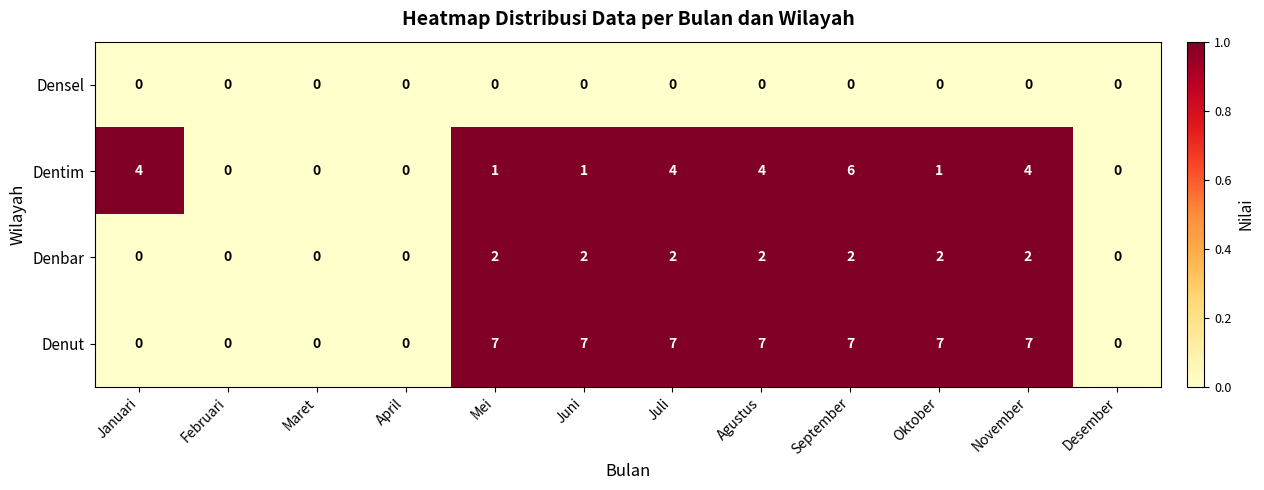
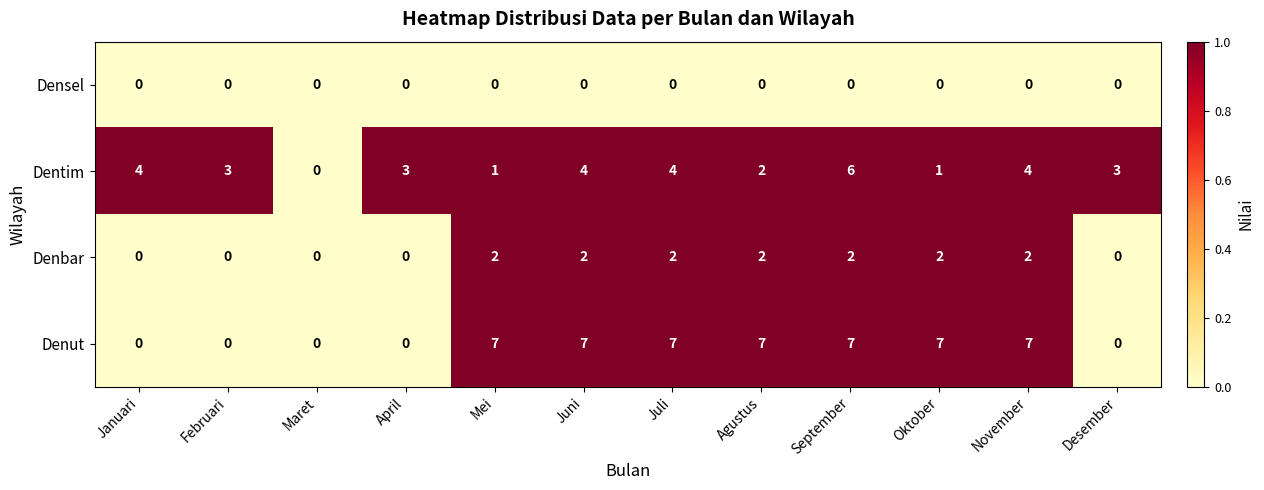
  {
    "Densel": {
      "Januari": 0,
      "Februari": 0,
      "Maret": 0,
      "April": 0,
      "Mei": 0,
      "Juni": 0,
      "Juli": 0,
      "Agustus": 0,
      "September": 0,
      "Oktober": 0,
      "November": 0,
      "Desember": 0
    },
    "Dentim": {
      "Januari": 4,
-     "Februari": 0,
+     "Februari": 3,
      "Maret": 0,
-     "April": 0,
+     "April": 3,
      "Mei": 1,
-     "Juni": 1,
+     "Juni": 4,
      "Juli": 4,
-     "Agustus": 4,
+     "Agustus": 2,
      "September": 6,
      "Oktober": 1,
      "November": 4,
-     "Desember": 0
+     "Desember": 3
    },
    "Denbar": {
      "Januari": 0,
      "Februari": 0,
      "Maret": 0,
      "April": 0,
      "Mei": 2,
      "Juni": 2,
      "Juli": 2,
      "Agustus": 2,
      "September": 2,
      "Oktober": 2,
      "November": 2,
      "Desember": 0
    },
    "Denut": {
      "Januari": 0,
      "Februari": 0,
      "Maret": 0,
      "April": 0,
      "Mei": 7,
      "Juni": 7,
      "Juli": 7,
      "Agustus": 7,
      "September": 7,
      "Oktober": 7,
      "November": 7,
      "Desember": 0
    }
  }
